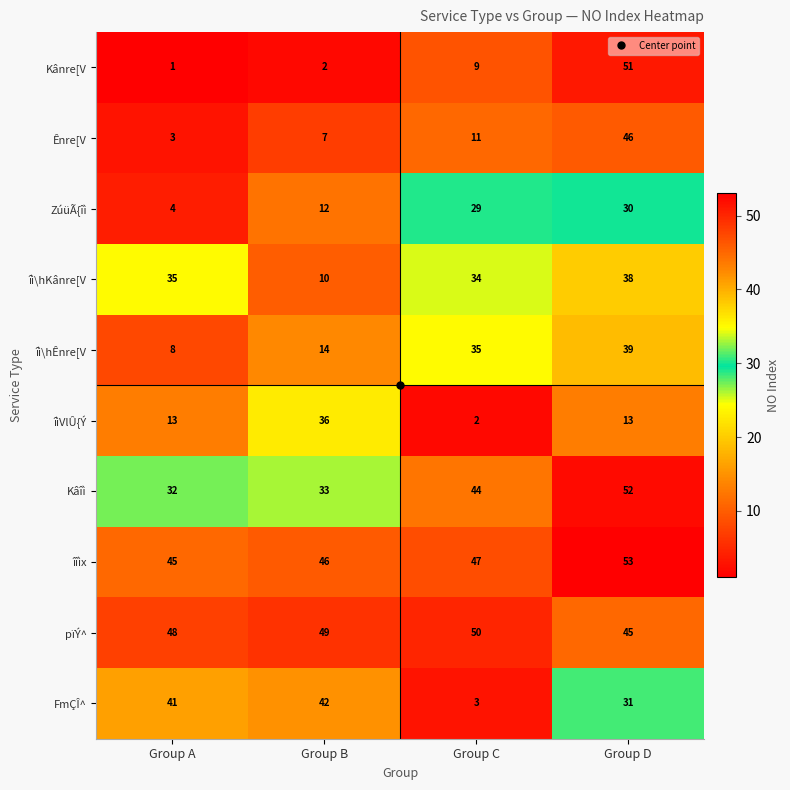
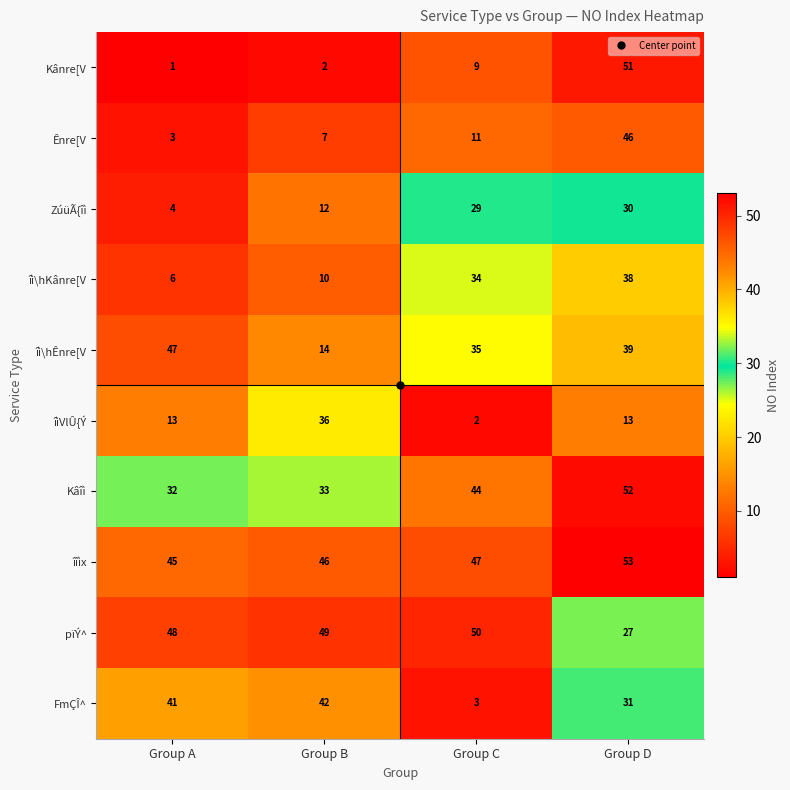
  {
    "Kânre[V": {
      "Group A": 1,
      "Group B": 2,
      "Group C": 9,
      "Group D": 51
    },
    "Ênre[V": {
      "Group A": 3,
      "Group B": 7,
      "Group C": 11,
      "Group D": 46
    },
    "ZúüÃ{îì": {
      "Group A": 4,
      "Group B": 12,
      "Group C": 29,
      "Group D": 30
    },
    "îì\\hKânre[V": {
-     "Group A": 35,
+     "Group A": 6,
      "Group B": 10,
      "Group C": 34,
      "Group D": 38
    },
    "îì\\hÊnre[V": {
-     "Group A": 8,
+     "Group A": 47,
      "Group B": 14,
      "Group C": 35,
      "Group D": 39
    },
    "îìVlÛ{Ý": {
      "Group A": 13,
      "Group B": 36,
      "Group C": 2,
      "Group D": 13
    },
    "Kâîì": {
      "Group A": 32,
      "Group B": 33,
      "Group C": 44,
      "Group D": 52
    },
    "îîìx": {
      "Group A": 45,
      "Group B": 46,
      "Group C": 47,
      "Group D": 53
    },
    "pïÝ^": {
      "Group A": 48,
      "Group B": 49,
      "Group C": 50,
-     "Group D": 45
+     "Group D": 27
    },
    "FmÇÎ^": {
      "Group A": 41,
      "Group B": 42,
      "Group C": 3,
      "Group D": 31
    }
  }
